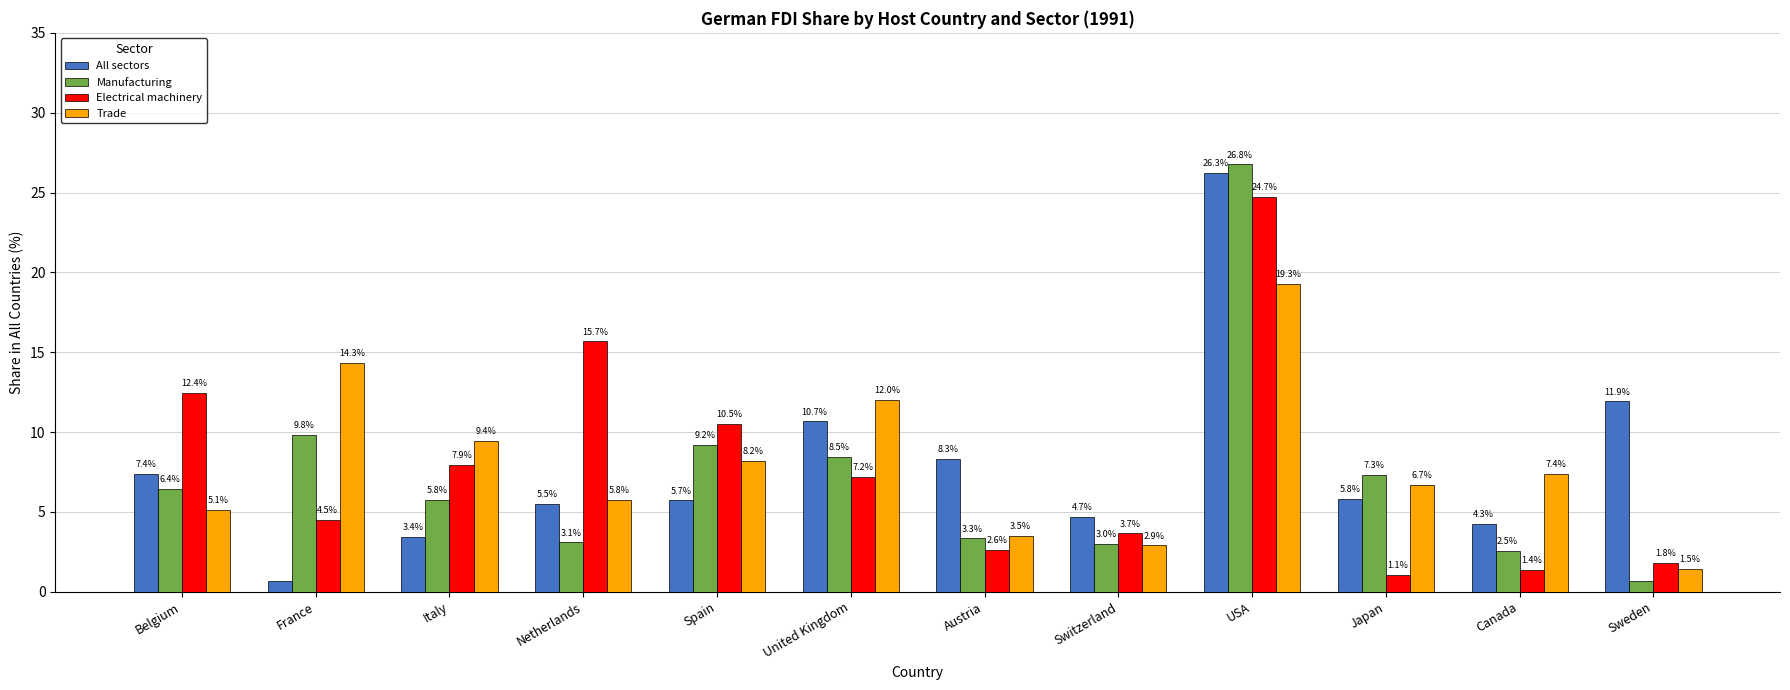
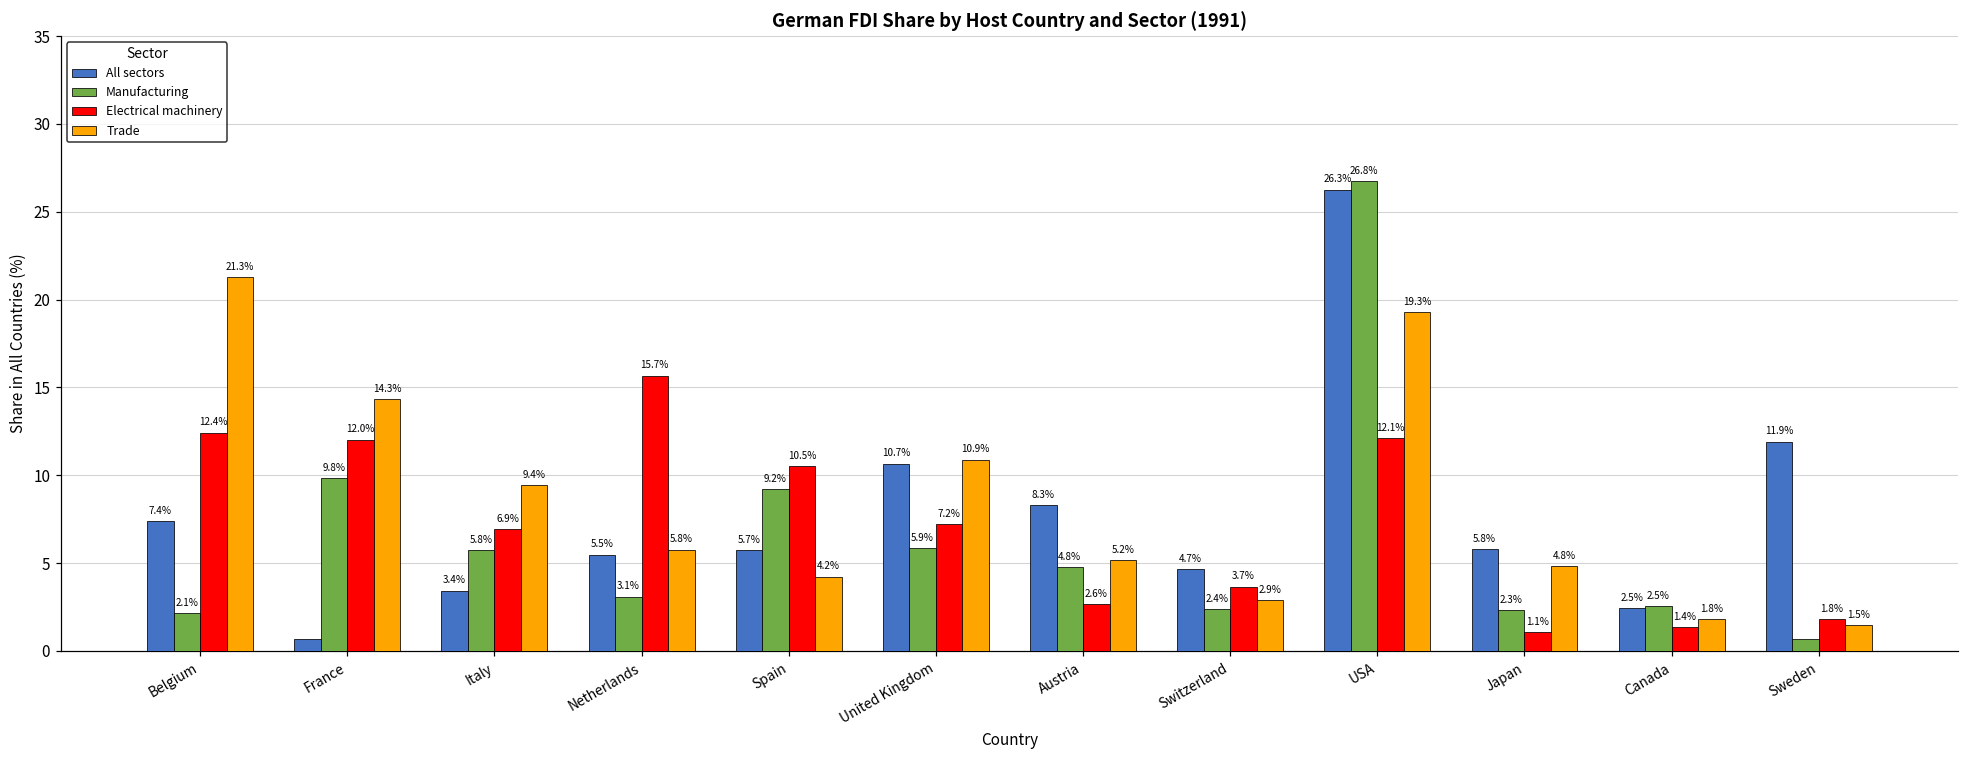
  {
    "All sectors": {
      "Belgium": "7.4%",
      "Italy": "3.4%",
      "Netherlands": "5.5%",
      "Spain": "5.7%",
      "United Kingdom": "10.7%",
      "Austria": "8.3%",
      "Switzerland": "4.7%",
      "USA": "26.3%",
      "Japan": "5.8%",
-     "Canada": "4.3%",
+     "Canada": "2.5%",
      "Sweden": "11.9%"
    },
    "Manufacturing": {
-     "Belgium": "6.4%",
+     "Belgium": "2.1%",
      "France": "9.8%",
      "Italy": "5.8%",
      "Netherlands": "3.1%",
      "Spain": "9.2%",
-     "United Kingdom": "8.5%",
-     "Austria": "3.3%",
-     "Switzerland": "3.0%",
+     "United Kingdom": "5.9%",
+     "Austria": "4.8%",
+     "Switzerland": "2.4%",
      "USA": "26.8%",
-     "Japan": "7.3%",
+     "Japan": "2.3%",
      "Canada": "2.5%"
    },
    "Electrical machinery": {
      "Belgium": "12.4%",
-     "France": "4.5%",
-     "Italy": "7.9%",
+     "France": "12.0%",
+     "Italy": "6.9%",
      "Netherlands": "15.7%",
      "Spain": "10.5%",
      "United Kingdom": "7.2%",
      "Austria": "2.6%",
      "Switzerland": "3.7%",
-     "USA": "24.7%",
+     "USA": "12.1%",
      "Japan": "1.1%",
      "Canada": "1.4%",
      "Sweden": "1.8%"
    },
    "Trade": {
-     "Belgium": "5.1%",
+     "Belgium": "21.3%",
      "France": "14.3%",
      "Italy": "9.4%",
      "Netherlands": "5.8%",
-     "Spain": "8.2%",
-     "United Kingdom": "12.0%",
-     "Austria": "3.5%",
+     "Spain": "4.2%",
+     "United Kingdom": "10.9%",
+     "Austria": "5.2%",
      "Switzerland": "2.9%",
      "USA": "19.3%",
-     "Japan": "6.7%",
-     "Canada": "7.4%",
+     "Japan": "4.8%",
+     "Canada": "1.8%",
      "Sweden": "1.5%"
    }
  }
